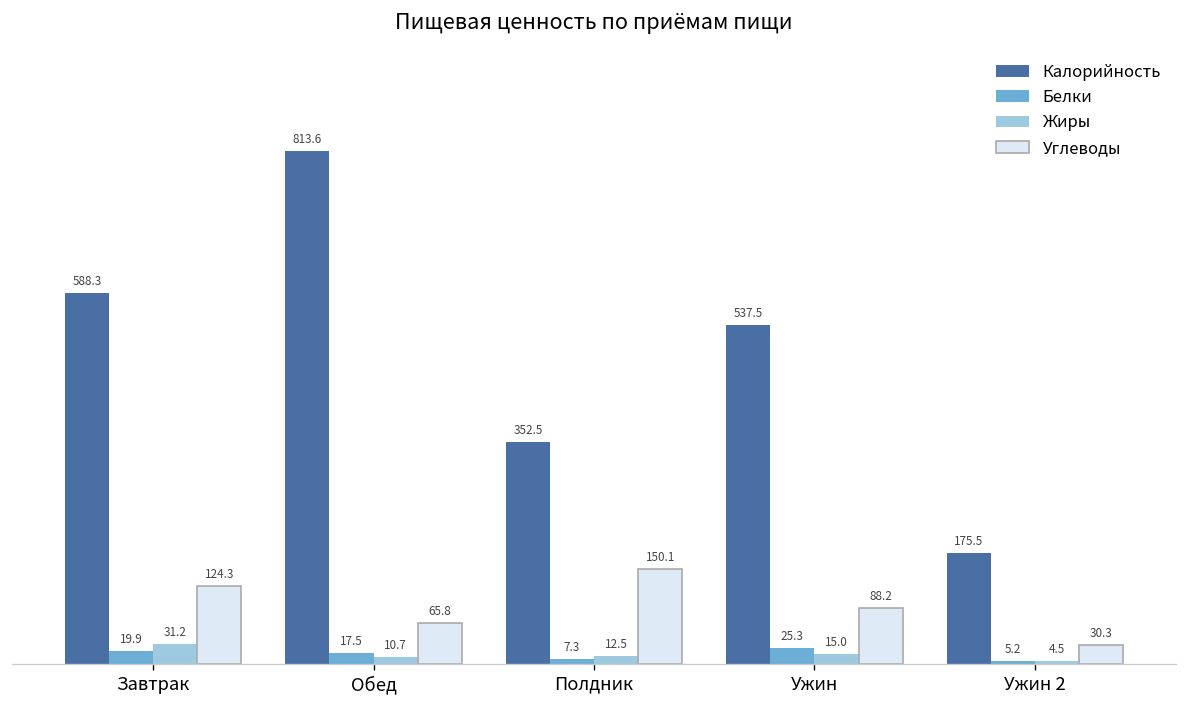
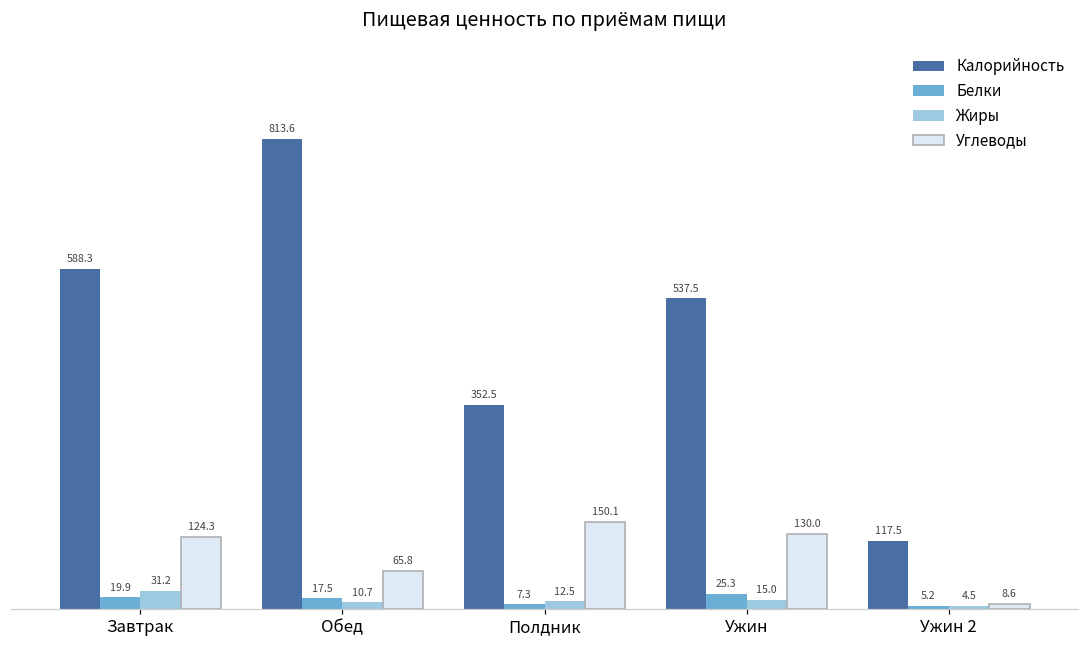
  {
    "Калорийность": {
      "Завтрак": 588.3,
      "Обед": 813.6,
      "Полдник": 352.5,
      "Ужин": 537.5,
-     "Ужин 2": 175.5
+     "Ужин 2": 117.5
    },
    "Углеводы": {
      "Завтрак": 124.3,
      "Обед": 65.8,
      "Полдник": 150.1,
-     "Ужин": 88.2,
-     "Ужин 2": 30.3
+     "Ужин": 130.0,
+     "Ужин 2": 8.6
    }
  }
